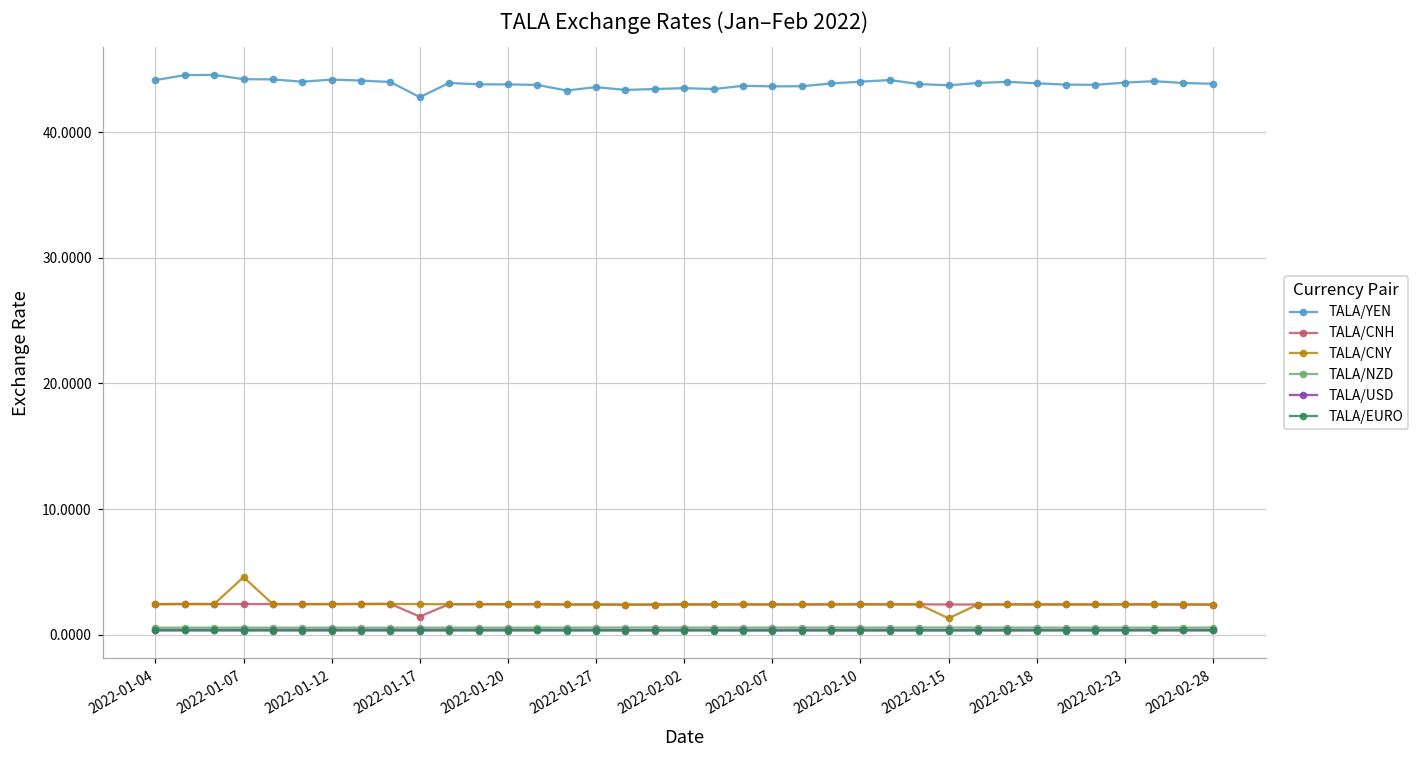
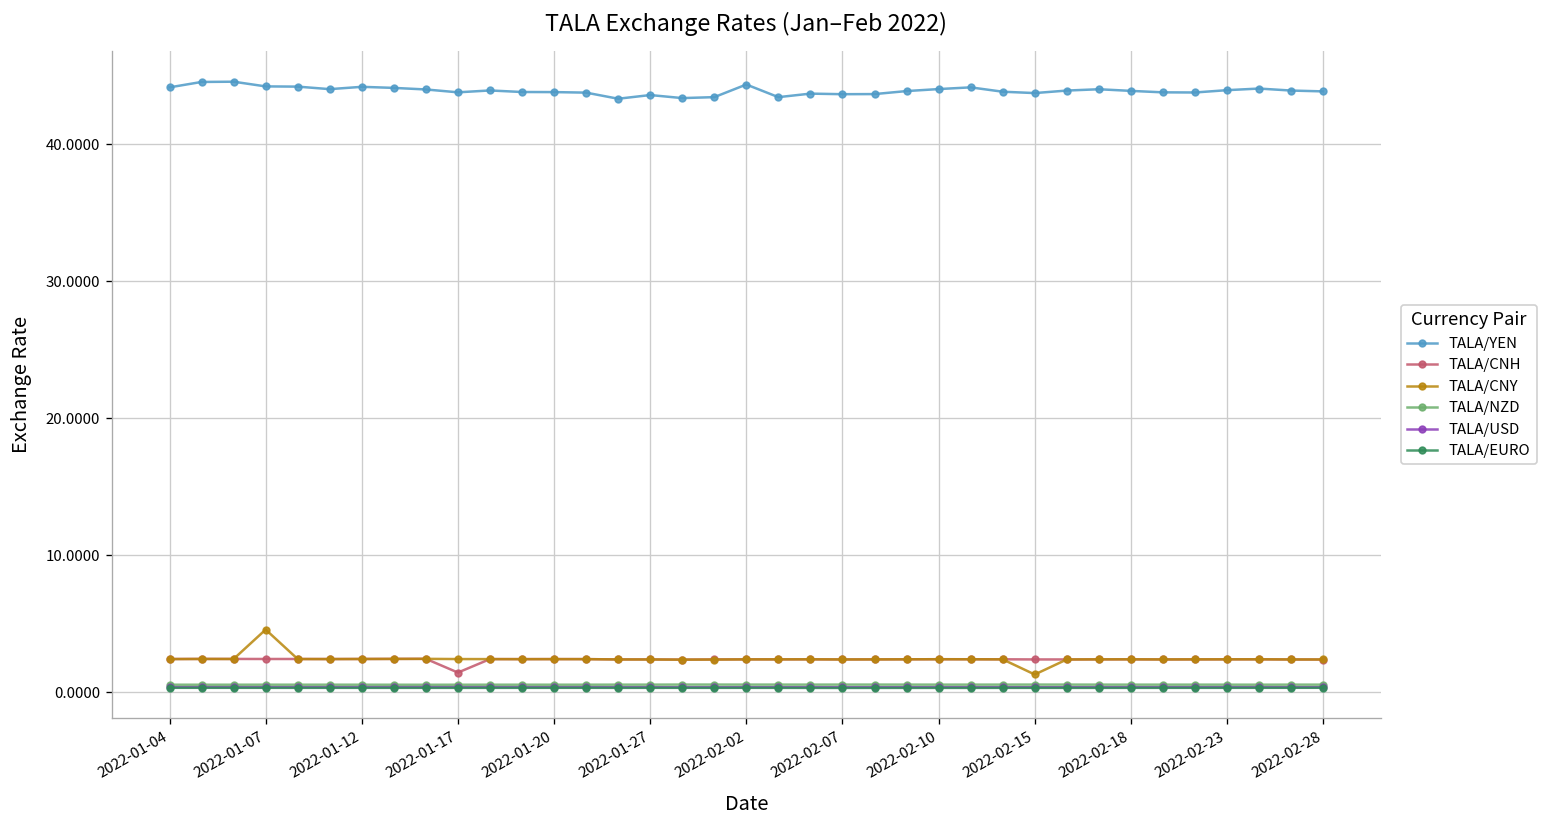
  {
    "TALA/YEN": {
      "2022-01-04": 44.1,
      "2022-01-07": 44.2,
      "2022-01-12": 44.2,
-     "2022-01-17": 42.8,
+     "2022-01-17": 43.8,
      "2022-01-20": 43.8,
      "2022-01-27": 43.6,
-     "2022-02-02": 43.5,
+     "2022-02-02": 44.3,
      "2022-02-07": 43.6,
      "2022-02-10": 44.0,
      "2022-02-15": 43.7,
      "2022-02-18": 43.9,
      "2022-02-23": 43.9,
      "2022-02-28": 43.8
    },
    "TALA/CNH": {
      "2022-01-07": 2.4,
      "2022-01-17": 1.5,
      "2022-02-15": 2.4
    },
    "TALA/CNY": {
      "2022-01-07": 4.6,
      "2022-01-17": 2.4,
      "2022-02-15": 1.3
    },
    "TALA/EURO": {
      "2022-01-04": 0.3,
      "2022-01-07": 0.3,
      "2022-01-12": 0.3,
      "2022-01-17": 0.3,
      "2022-01-20": 0.3,
      "2022-01-27": 0.3,
      "2022-02-02": 0.3,
      "2022-02-07": 0.3,
      "2022-02-10": 0.3,
      "2022-02-15": 0.3,
      "2022-02-18": 0.3,
      "2022-02-23": 0.3,
      "2022-02-28": 0.3
    }
  }
